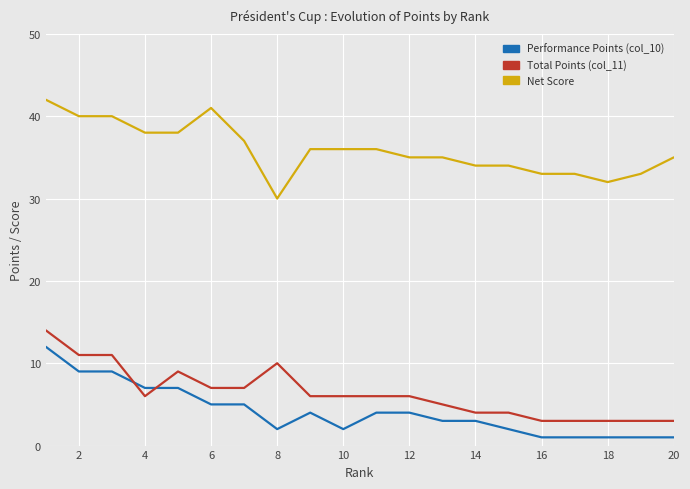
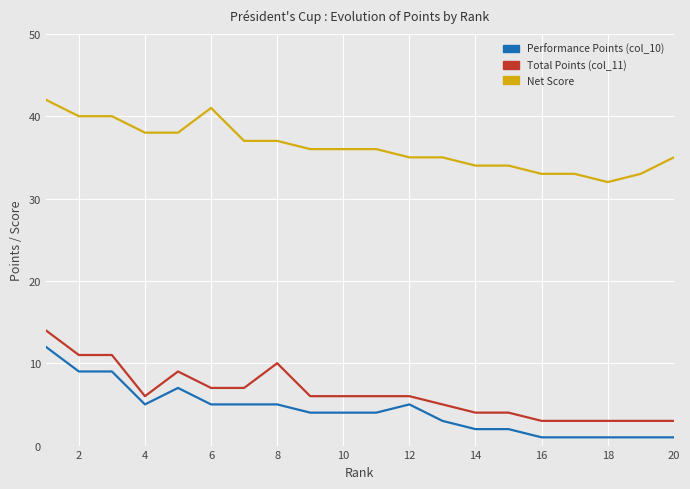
  {
    "Performance Points (col_10)": {
      "2": 9,
-     "4": 7,
+     "4": 5,
      "6": 5,
-     "8": 2,
-     "10": 2,
-     "12": 4,
-     "14": 3,
+     "8": 5,
+     "10": 4,
+     "12": 5,
+     "14": 2,
      "16": 1,
      "18": 1,
      "20": 1
    },
    "Total Points (col_11)": {
      "2": 11,
      "4": 6,
      "6": 7,
      "8": 10,
      "10": 6,
      "12": 6,
      "14": 4,
      "16": 3,
      "18": 3,
      "20": 3
    },
    "Net Score": {
      "2": 40,
      "4": 38,
      "6": 41,
-     "8": 30,
+     "8": 37,
      "10": 36,
      "12": 35,
      "14": 34,
      "16": 33,
      "18": 32,
      "20": 35
    }
  }
